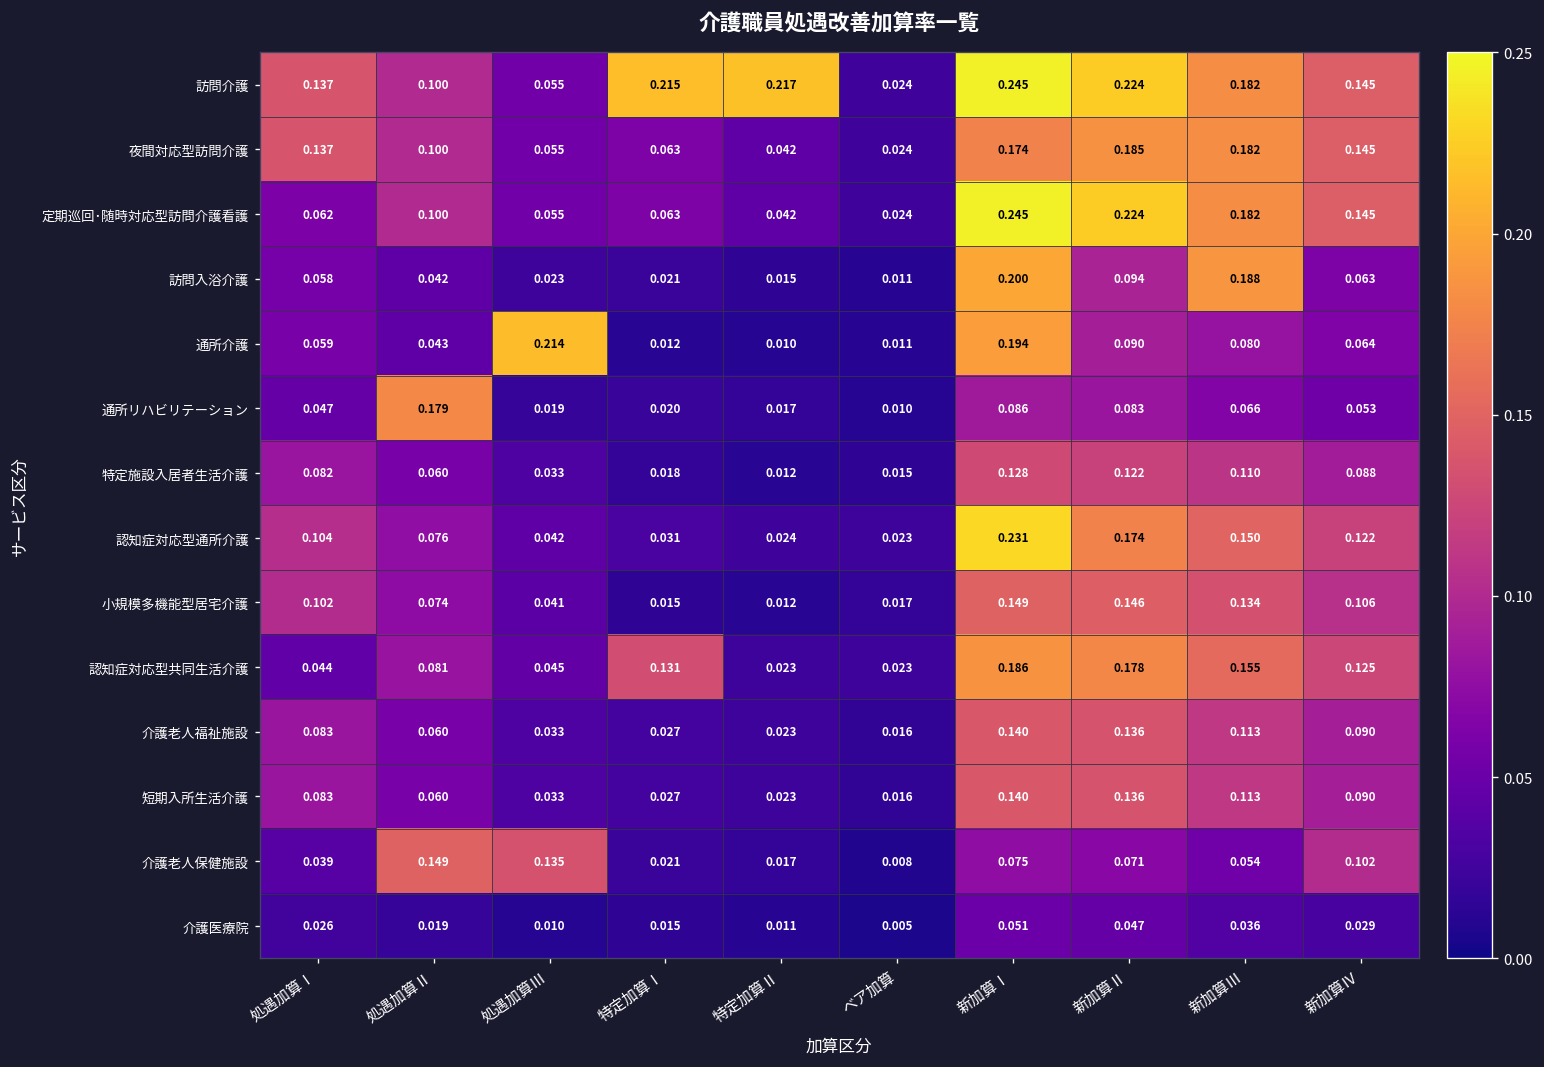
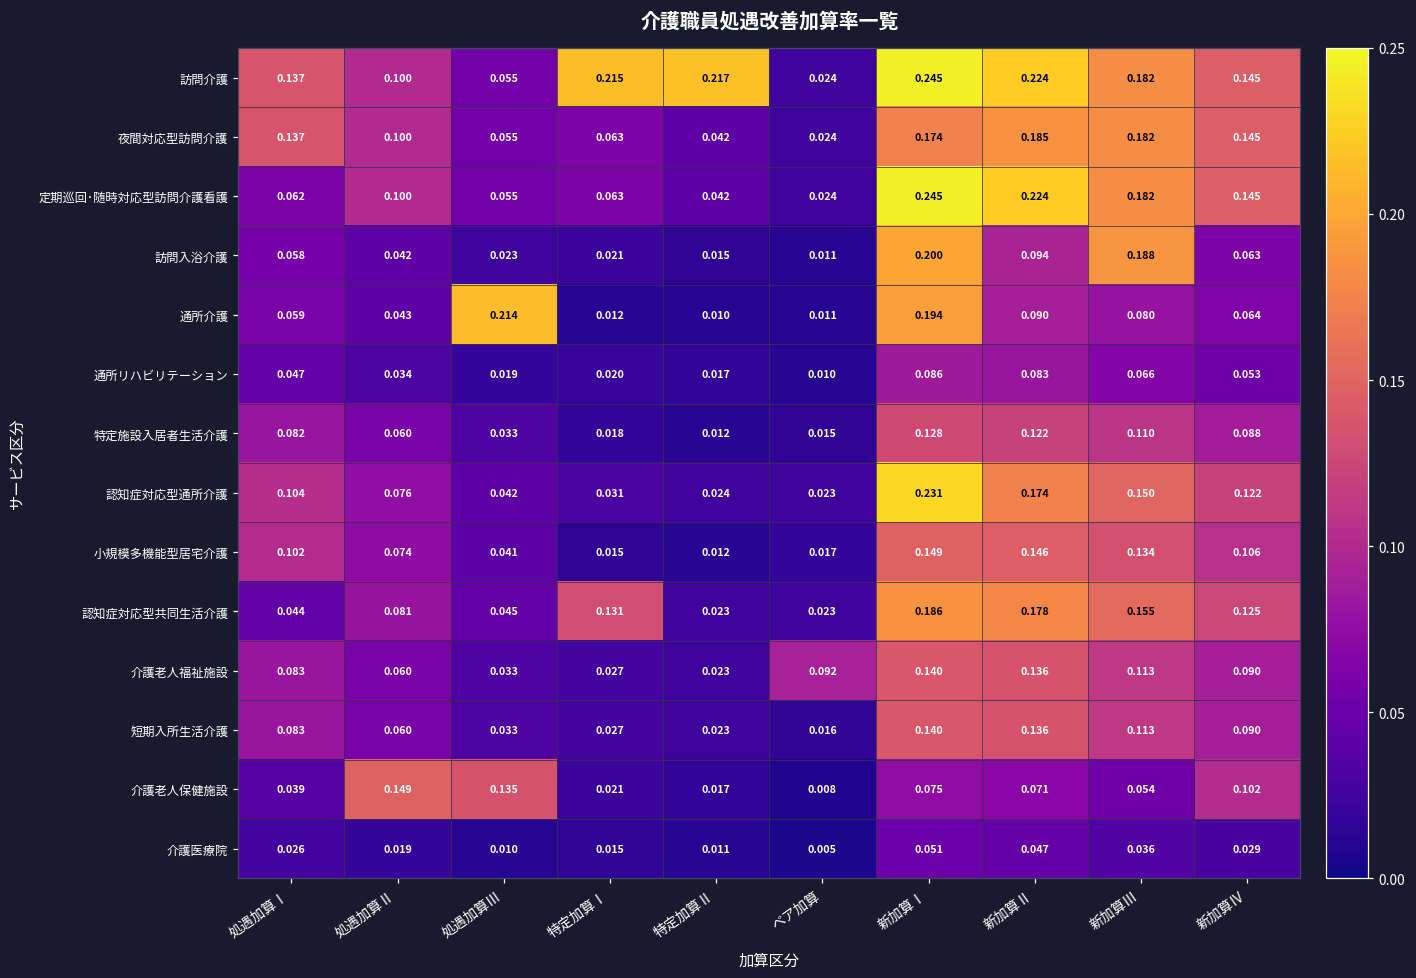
  {
    "訪問介護": {
      "処遇加算Ⅰ": 0.137,
      "処遇加算Ⅱ": 0.100,
      "処遇加算Ⅲ": 0.055,
      "特定加算Ⅰ": 0.215,
      "特定加算Ⅱ": 0.217,
      "ベア加算": 0.024,
      "新加算Ⅰ": 0.245,
      "新加算Ⅱ": 0.224,
      "新加算Ⅲ": 0.182,
      "新加算Ⅳ": 0.145
    },
    "夜間対応型訪問介護": {
      "処遇加算Ⅰ": 0.137,
      "処遇加算Ⅱ": 0.100,
      "処遇加算Ⅲ": 0.055,
      "特定加算Ⅰ": 0.063,
      "特定加算Ⅱ": 0.042,
      "ベア加算": 0.024,
      "新加算Ⅰ": 0.174,
      "新加算Ⅱ": 0.185,
      "新加算Ⅲ": 0.182,
      "新加算Ⅳ": 0.145
    },
    "定期巡回･随時対応型訪問介護看護": {
      "処遇加算Ⅰ": 0.062,
      "処遇加算Ⅱ": 0.100,
      "処遇加算Ⅲ": 0.055,
      "特定加算Ⅰ": 0.063,
      "特定加算Ⅱ": 0.042,
      "ベア加算": 0.024,
      "新加算Ⅰ": 0.245,
      "新加算Ⅱ": 0.224,
      "新加算Ⅲ": 0.182,
      "新加算Ⅳ": 0.145
    },
    "訪問入浴介護": {
      "処遇加算Ⅰ": 0.058,
      "処遇加算Ⅱ": 0.042,
      "処遇加算Ⅲ": 0.023,
      "特定加算Ⅰ": 0.021,
      "特定加算Ⅱ": 0.015,
      "ベア加算": 0.011,
      "新加算Ⅰ": 0.200,
      "新加算Ⅱ": 0.094,
      "新加算Ⅲ": 0.188,
      "新加算Ⅳ": 0.063
    },
    "通所介護": {
      "処遇加算Ⅰ": 0.059,
      "処遇加算Ⅱ": 0.043,
      "処遇加算Ⅲ": 0.214,
      "特定加算Ⅰ": 0.012,
      "特定加算Ⅱ": 0.010,
      "ベア加算": 0.011,
      "新加算Ⅰ": 0.194,
      "新加算Ⅱ": 0.090,
      "新加算Ⅲ": 0.080,
      "新加算Ⅳ": 0.064
    },
    "通所リハビリテーション": {
      "処遇加算Ⅰ": 0.047,
-     "処遇加算Ⅱ": 0.179,
+     "処遇加算Ⅱ": 0.034,
      "処遇加算Ⅲ": 0.019,
      "特定加算Ⅰ": 0.020,
      "特定加算Ⅱ": 0.017,
      "ベア加算": 0.010,
      "新加算Ⅰ": 0.086,
      "新加算Ⅱ": 0.083,
      "新加算Ⅲ": 0.066,
      "新加算Ⅳ": 0.053
    },
    "特定施設入居者生活介護": {
      "処遇加算Ⅰ": 0.082,
      "処遇加算Ⅱ": 0.060,
      "処遇加算Ⅲ": 0.033,
      "特定加算Ⅰ": 0.018,
      "特定加算Ⅱ": 0.012,
      "ベア加算": 0.015,
      "新加算Ⅰ": 0.128,
      "新加算Ⅱ": 0.122,
      "新加算Ⅲ": 0.110,
      "新加算Ⅳ": 0.088
    },
    "認知症対応型通所介護": {
      "処遇加算Ⅰ": 0.104,
      "処遇加算Ⅱ": 0.076,
      "処遇加算Ⅲ": 0.042,
      "特定加算Ⅰ": 0.031,
      "特定加算Ⅱ": 0.024,
      "ベア加算": 0.023,
      "新加算Ⅰ": 0.231,
      "新加算Ⅱ": 0.174,
      "新加算Ⅲ": 0.150,
      "新加算Ⅳ": 0.122
    },
    "小規模多機能型居宅介護": {
      "処遇加算Ⅰ": 0.102,
      "処遇加算Ⅱ": 0.074,
      "処遇加算Ⅲ": 0.041,
      "特定加算Ⅰ": 0.015,
      "特定加算Ⅱ": 0.012,
      "ベア加算": 0.017,
      "新加算Ⅰ": 0.149,
      "新加算Ⅱ": 0.146,
      "新加算Ⅲ": 0.134,
      "新加算Ⅳ": 0.106
    },
    "認知症対応型共同生活介護": {
      "処遇加算Ⅰ": 0.044,
      "処遇加算Ⅱ": 0.081,
      "処遇加算Ⅲ": 0.045,
      "特定加算Ⅰ": 0.131,
      "特定加算Ⅱ": 0.023,
      "ベア加算": 0.023,
      "新加算Ⅰ": 0.186,
      "新加算Ⅱ": 0.178,
      "新加算Ⅲ": 0.155,
      "新加算Ⅳ": 0.125
    },
    "介護老人福祉施設": {
      "処遇加算Ⅰ": 0.083,
      "処遇加算Ⅱ": 0.060,
      "処遇加算Ⅲ": 0.033,
      "特定加算Ⅰ": 0.027,
      "特定加算Ⅱ": 0.023,
-     "ベア加算": 0.016,
+     "ベア加算": 0.092,
      "新加算Ⅰ": 0.140,
      "新加算Ⅱ": 0.136,
      "新加算Ⅲ": 0.113,
      "新加算Ⅳ": 0.090
    },
    "短期入所生活介護": {
      "処遇加算Ⅰ": 0.083,
      "処遇加算Ⅱ": 0.060,
      "処遇加算Ⅲ": 0.033,
      "特定加算Ⅰ": 0.027,
      "特定加算Ⅱ": 0.023,
      "ベア加算": 0.016,
      "新加算Ⅰ": 0.140,
      "新加算Ⅱ": 0.136,
      "新加算Ⅲ": 0.113,
      "新加算Ⅳ": 0.090
    },
    "介護老人保健施設": {
      "処遇加算Ⅰ": 0.039,
      "処遇加算Ⅱ": 0.149,
      "処遇加算Ⅲ": 0.135,
      "特定加算Ⅰ": 0.021,
      "特定加算Ⅱ": 0.017,
      "ベア加算": 0.008,
      "新加算Ⅰ": 0.075,
      "新加算Ⅱ": 0.071,
      "新加算Ⅲ": 0.054,
      "新加算Ⅳ": 0.102
    },
    "介護医療院": {
      "処遇加算Ⅰ": 0.026,
      "処遇加算Ⅱ": 0.019,
      "処遇加算Ⅲ": 0.010,
      "特定加算Ⅰ": 0.015,
      "特定加算Ⅱ": 0.011,
      "ベア加算": 0.005,
      "新加算Ⅰ": 0.051,
      "新加算Ⅱ": 0.047,
      "新加算Ⅲ": 0.036,
      "新加算Ⅳ": 0.029
    }
  }
